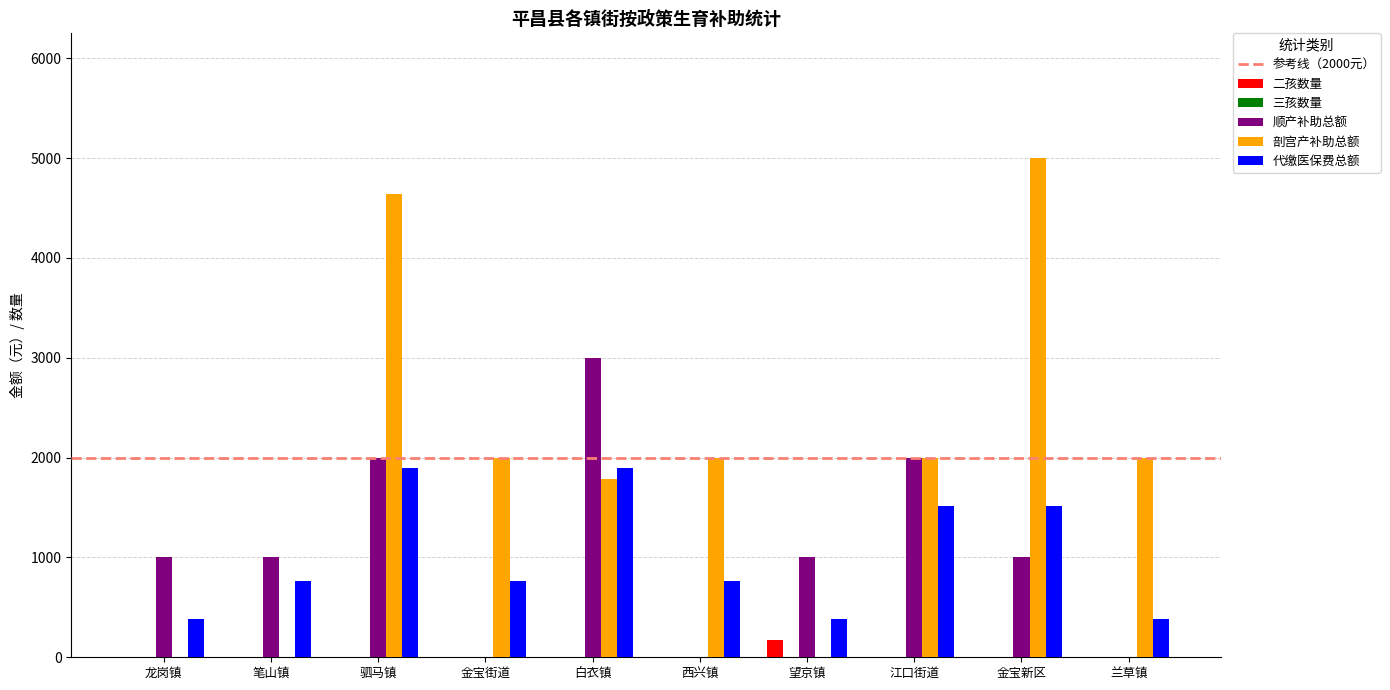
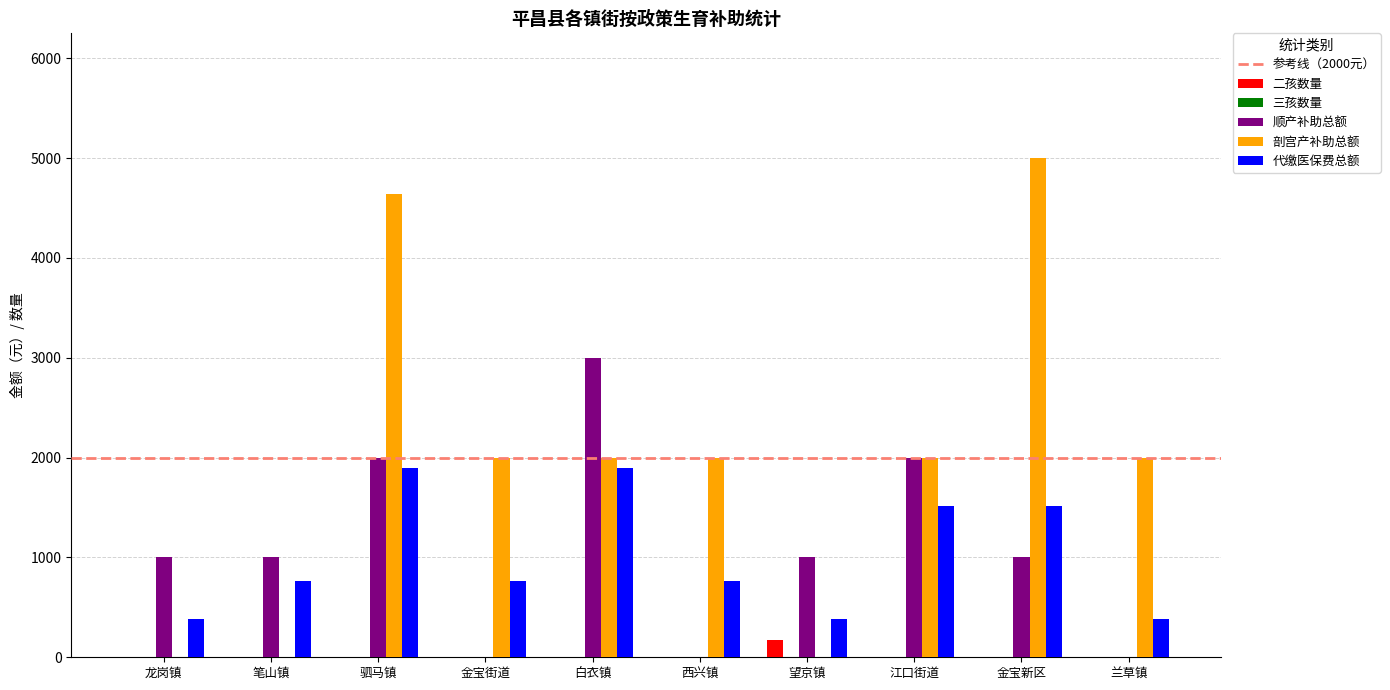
  {
    "二孩数量": {
      "西兴镇": 0,
      "望京镇": 200
    },
    "三孩数量": {
      "龙岗镇": 0,
      "金宝街道": 0,
      "白衣镇": 0,
      "望京镇": 0,
      "江口街道": 0,
      "金宝新区": 0,
      "兰草镇": 0
    },
    "顺产补助总额": {
      "龙岗镇": 1000,
      "笔山镇": 1000,
      "驷马镇": 2000,
      "金宝街道": 0,
      "白衣镇": 3000,
      "西兴镇": 0,
      "望京镇": 1000,
      "江口街道": 2000,
      "金宝新区": 1000,
      "兰草镇": 0
    },
    "剖宫产补助总额": {
      "龙岗镇": 0,
      "笔山镇": 0,
      "驷马镇": 4600,
      "金宝街道": 2000,
-     "白衣镇": 1800,
+     "白衣镇": 2000,
      "西兴镇": 2000,
      "望京镇": 0,
      "江口街道": 2000,
      "金宝新区": 5000,
      "兰草镇": 2000
    },
    "代缴医保费总额": {
      "龙岗镇": 400,
      "笔山镇": 800,
      "驷马镇": 1900,
      "金宝街道": 800,
      "白衣镇": 1900,
      "西兴镇": 800,
      "望京镇": 400,
      "江口街道": 1500,
      "金宝新区": 1500,
      "兰草镇": 400
    }
  }
